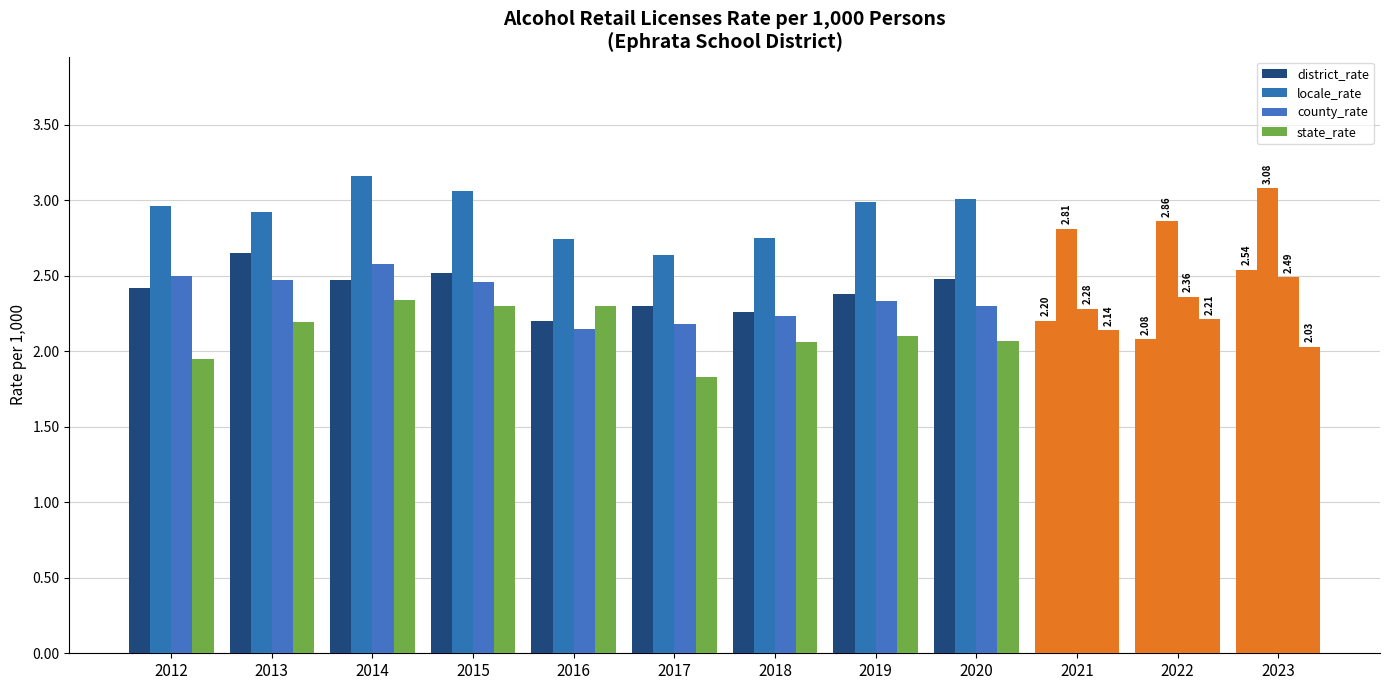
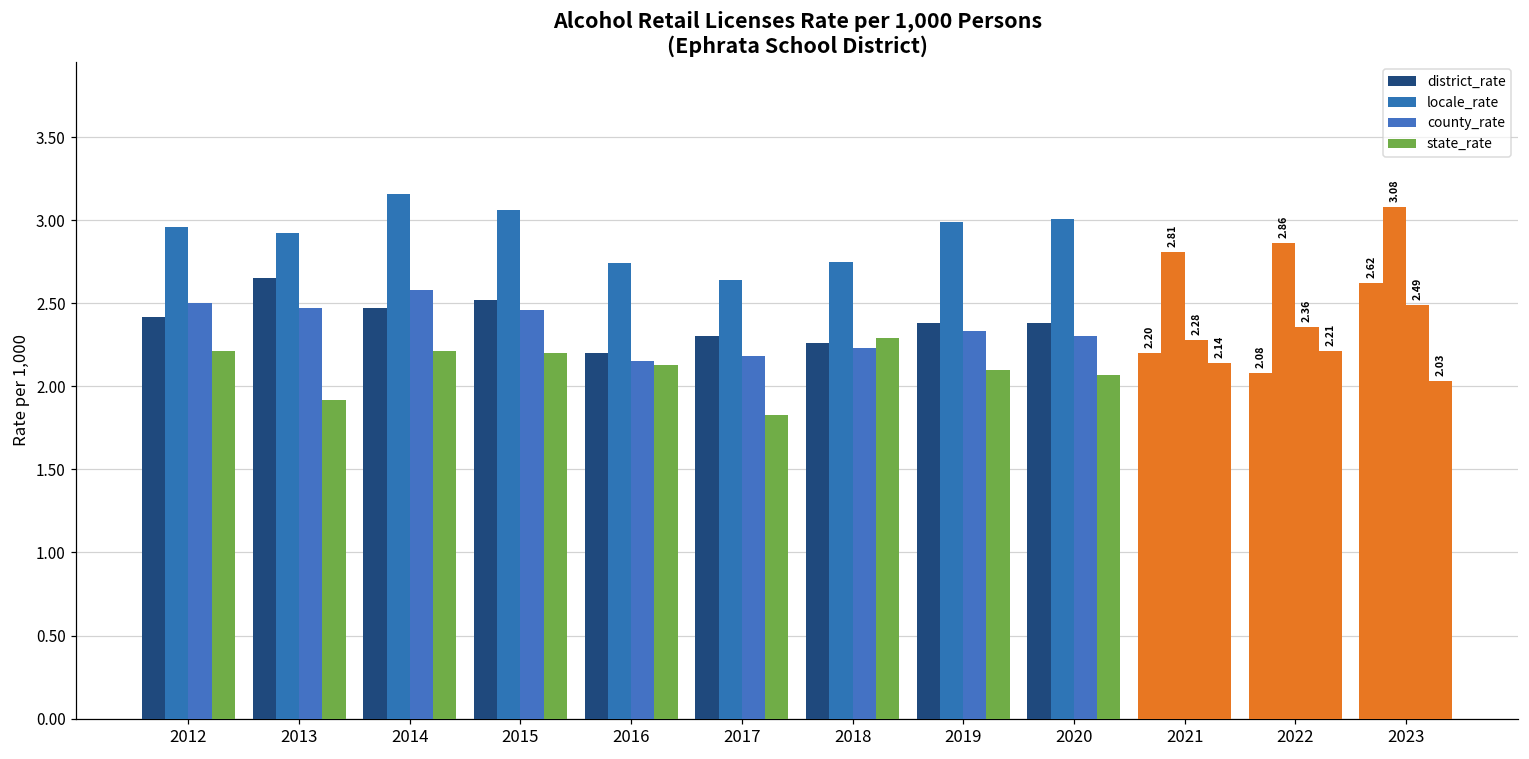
  {
    "district_rate": {
-     "2020": 2.48,
+     "2020": 2.38,
      "2021": 2.20,
      "2022": 2.08,
-     "2023": 2.54
+     "2023": 2.62
    },
    "state_rate": {
-     "2012": 1.95,
-     "2013": 2.19,
-     "2014": 2.34,
-     "2015": 2.3,
-     "2016": 2.30,
+     "2012": 2.21,
+     "2013": 1.92,
+     "2014": 2.21,
+     "2015": 2.2,
+     "2016": 2.13,
      "2017": 1.83,
-     "2018": 2.06,
+     "2018": 2.29,
      "2019": 2.10,
      "2020": 2.07
    }
  }
